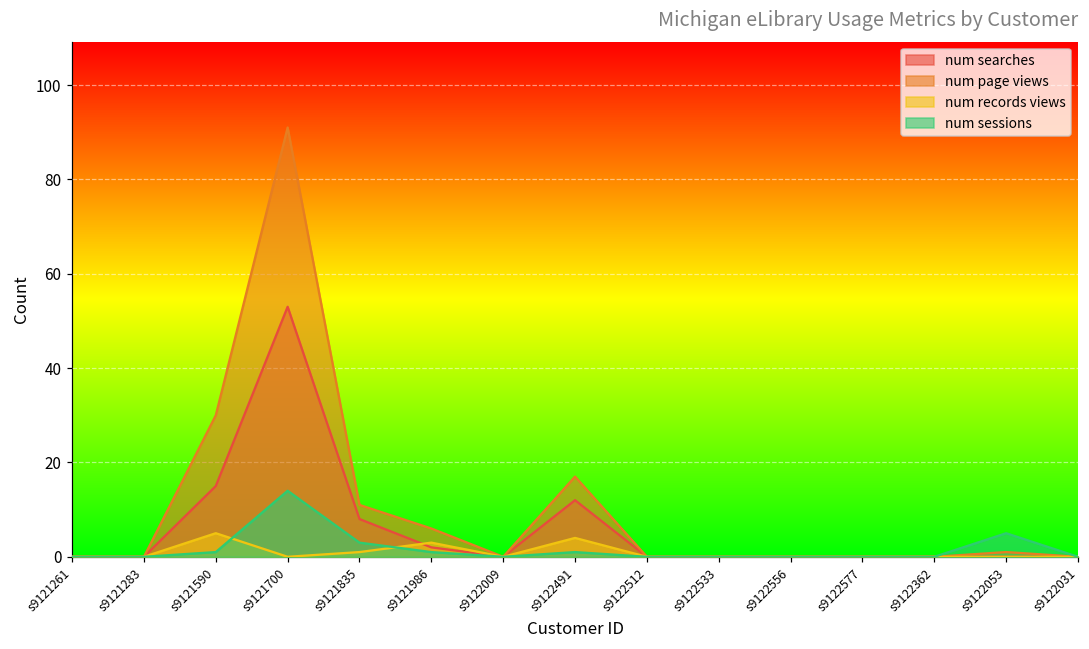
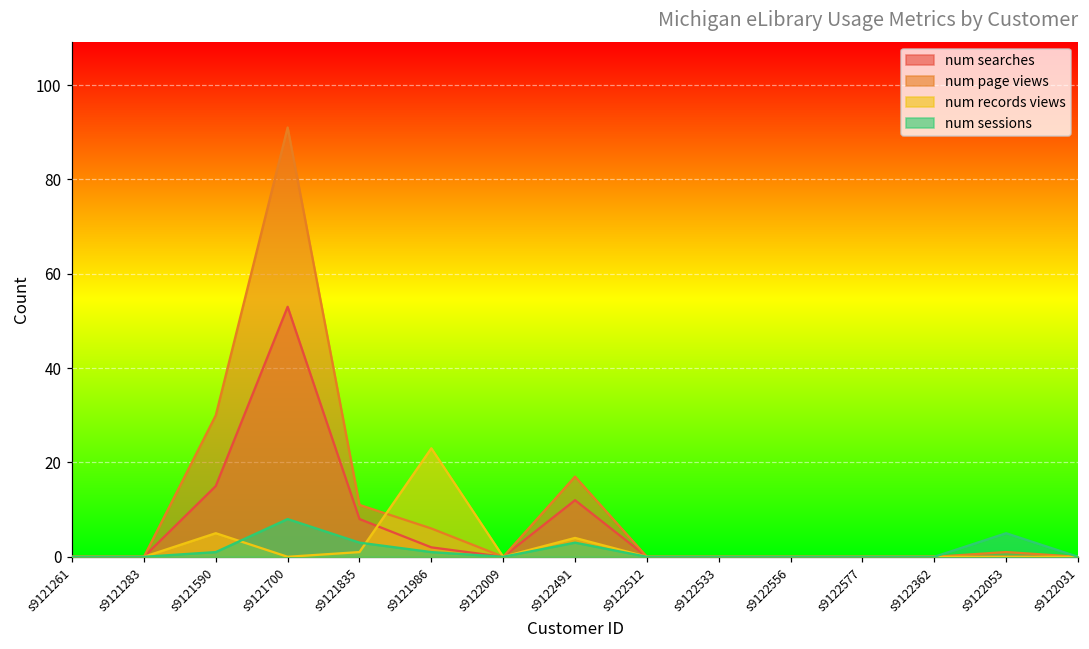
  {
    "num records views": {
      "s9121590": 5,
      "s9121700": 0,
      "s9121835": 1,
-     "s9121986": 3,
+     "s9121986": 23,
      "s9122491": 4
    },
    "num sessions": {
      "s9121590": 1,
-     "s9121700": 14,
+     "s9121700": 8,
      "s9121835": 3,
      "s9121986": 1,
-     "s9122491": 1,
+     "s9122491": 3,
      "s9122053": 5
    }
  }
